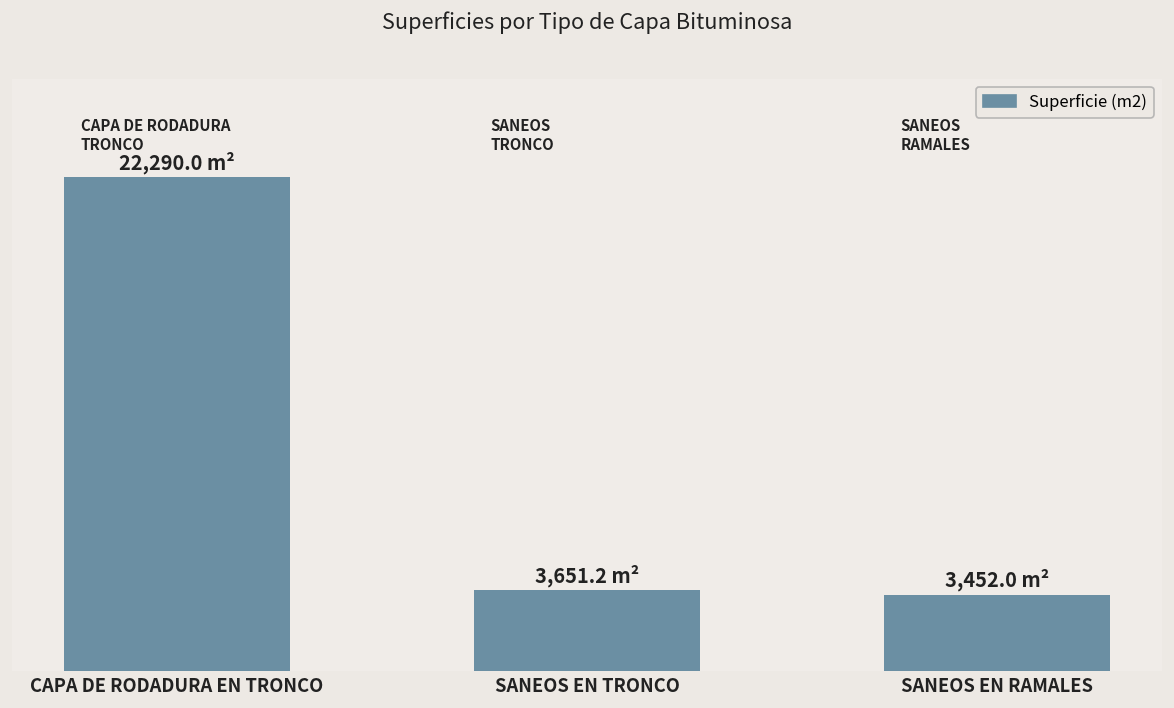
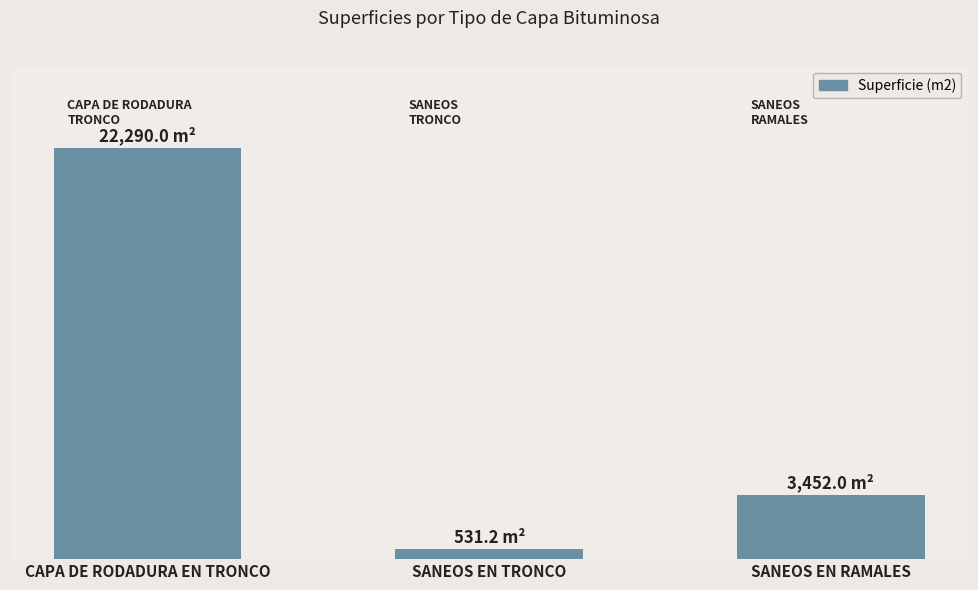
  {
    "CAPA DE RODADURA EN TRONCO": "22,290.0",
-   "SANEOS EN TRONCO": "3,651.2",
+   "SANEOS EN TRONCO": "531.2",
    "SANEOS EN RAMALES": "3,452.0"
  }
